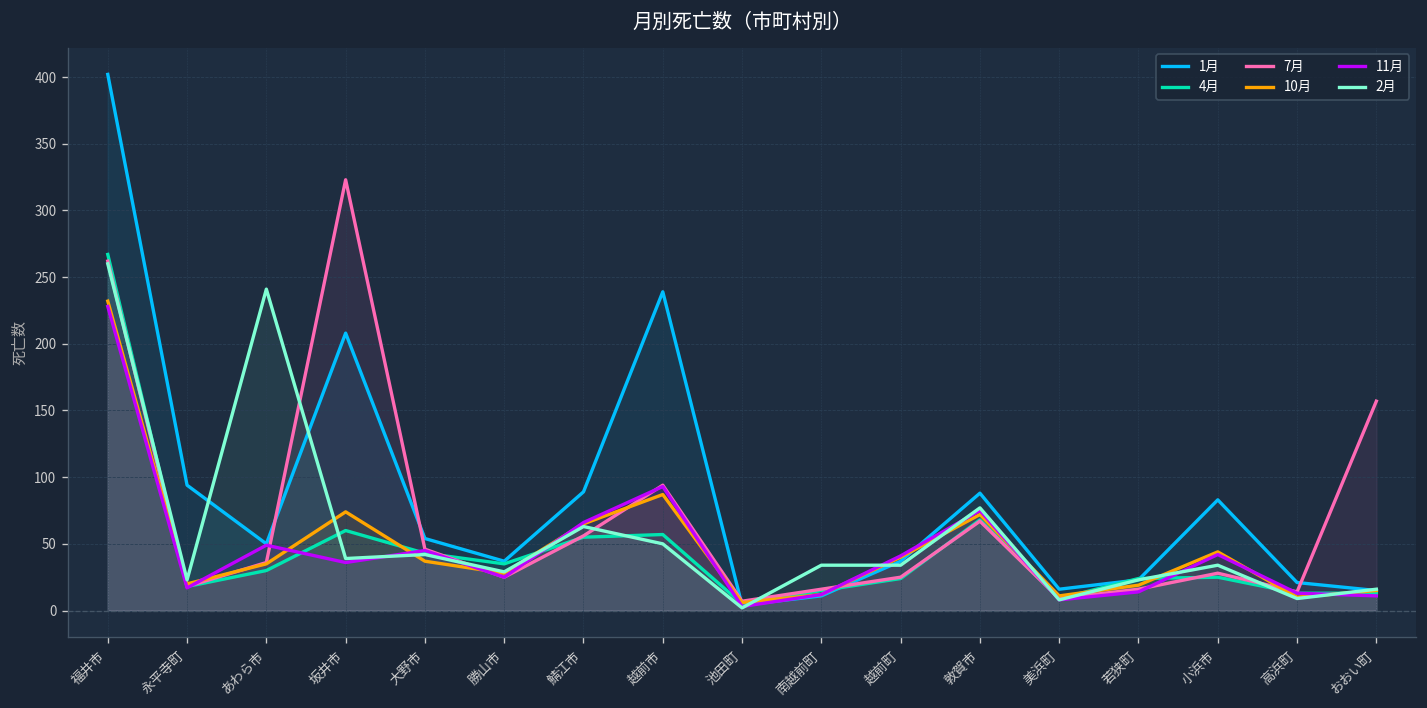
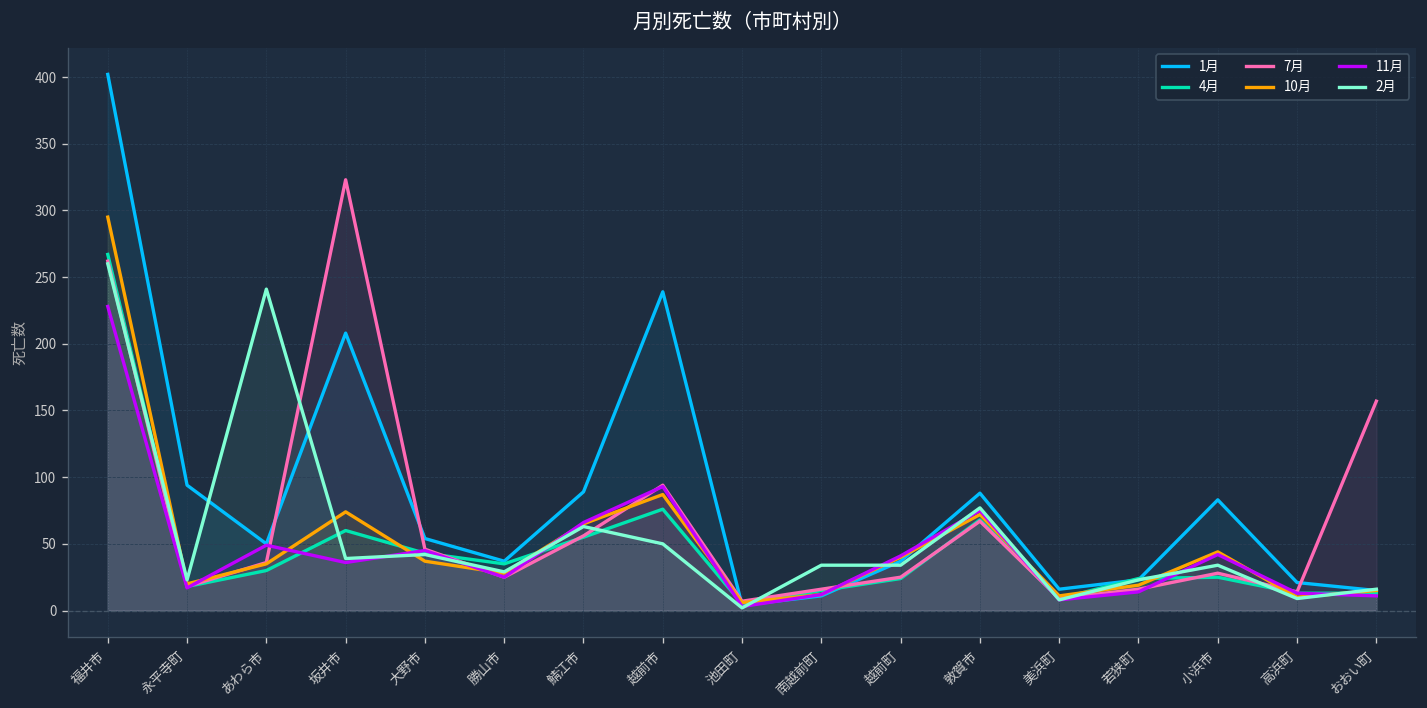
  {
    "1月": {
      "福井市": 402,
      "永平寺町": 94,
      "坂井市": 208,
      "大野市": 54,
      "鯖江市": 89,
      "越前市": 239,
      "越前町": 37,
      "敦賀市": 88,
      "美浜町": 16,
      "小浜市": 83,
      "高浜町": 21
    },
    "4月": {
      "福井市": 267,
      "あわら市": 30,
      "坂井市": 60,
-     "越前市": 57,
+     "越前市": 76,
      "小浜市": 25
    },
    "7月": {
      "坂井市": 323,
      "小浜市": 28,
      "おおい町": 157
    },
    "10月": {
-     "福井市": 232,
+     "福井市": 295,
      "坂井市": 74,
      "大野市": 37,
      "越前市": 87,
      "敦賀市": 72,
      "若狭町": 19
    },
    "11月": {
      "福井市": 228,
      "坂井市": 36
    },
    "2月": {
      "永平寺町": 23,
      "あわら市": 241,
      "坂井市": 39,
      "越前市": 50,
      "南越前町": 34,
      "越前町": 34,
      "小浜市": 34
    }
  }
